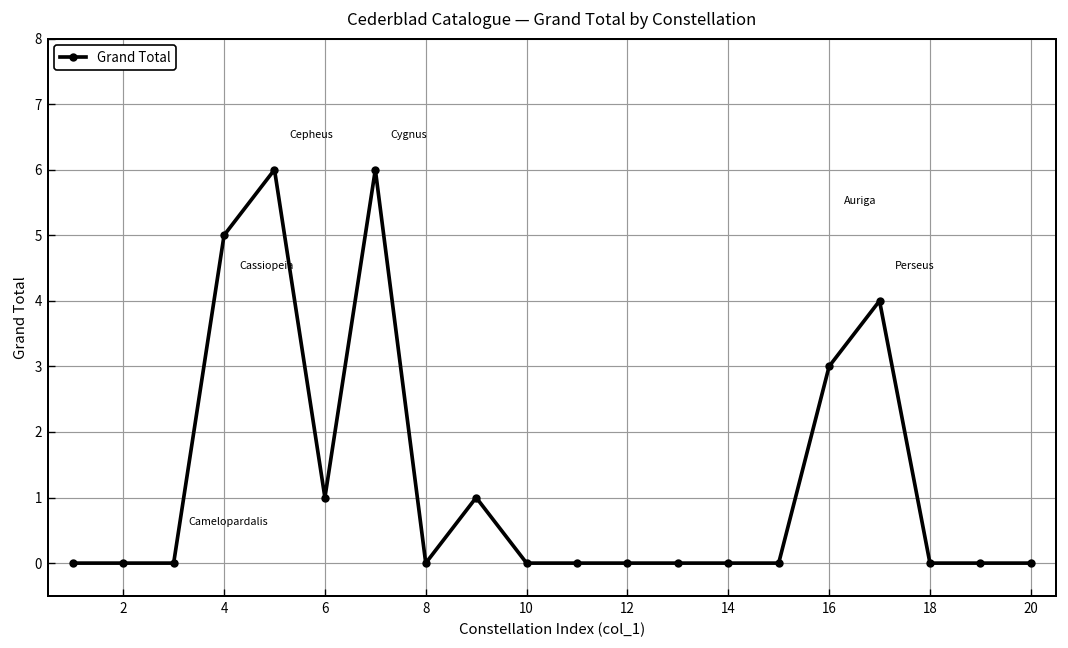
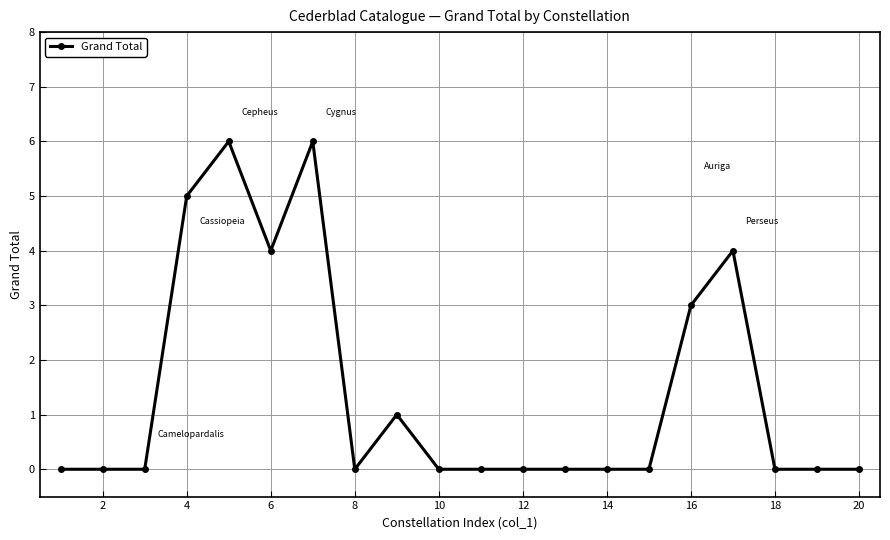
  {
    "2": 0,
    "4": 5,
-   "6": 1,
+   "6": 4,
    "8": 0,
    "10": 0,
    "12": 0,
    "14": 0,
    "16": 3,
    "18": 0,
    "20": 0
  }
